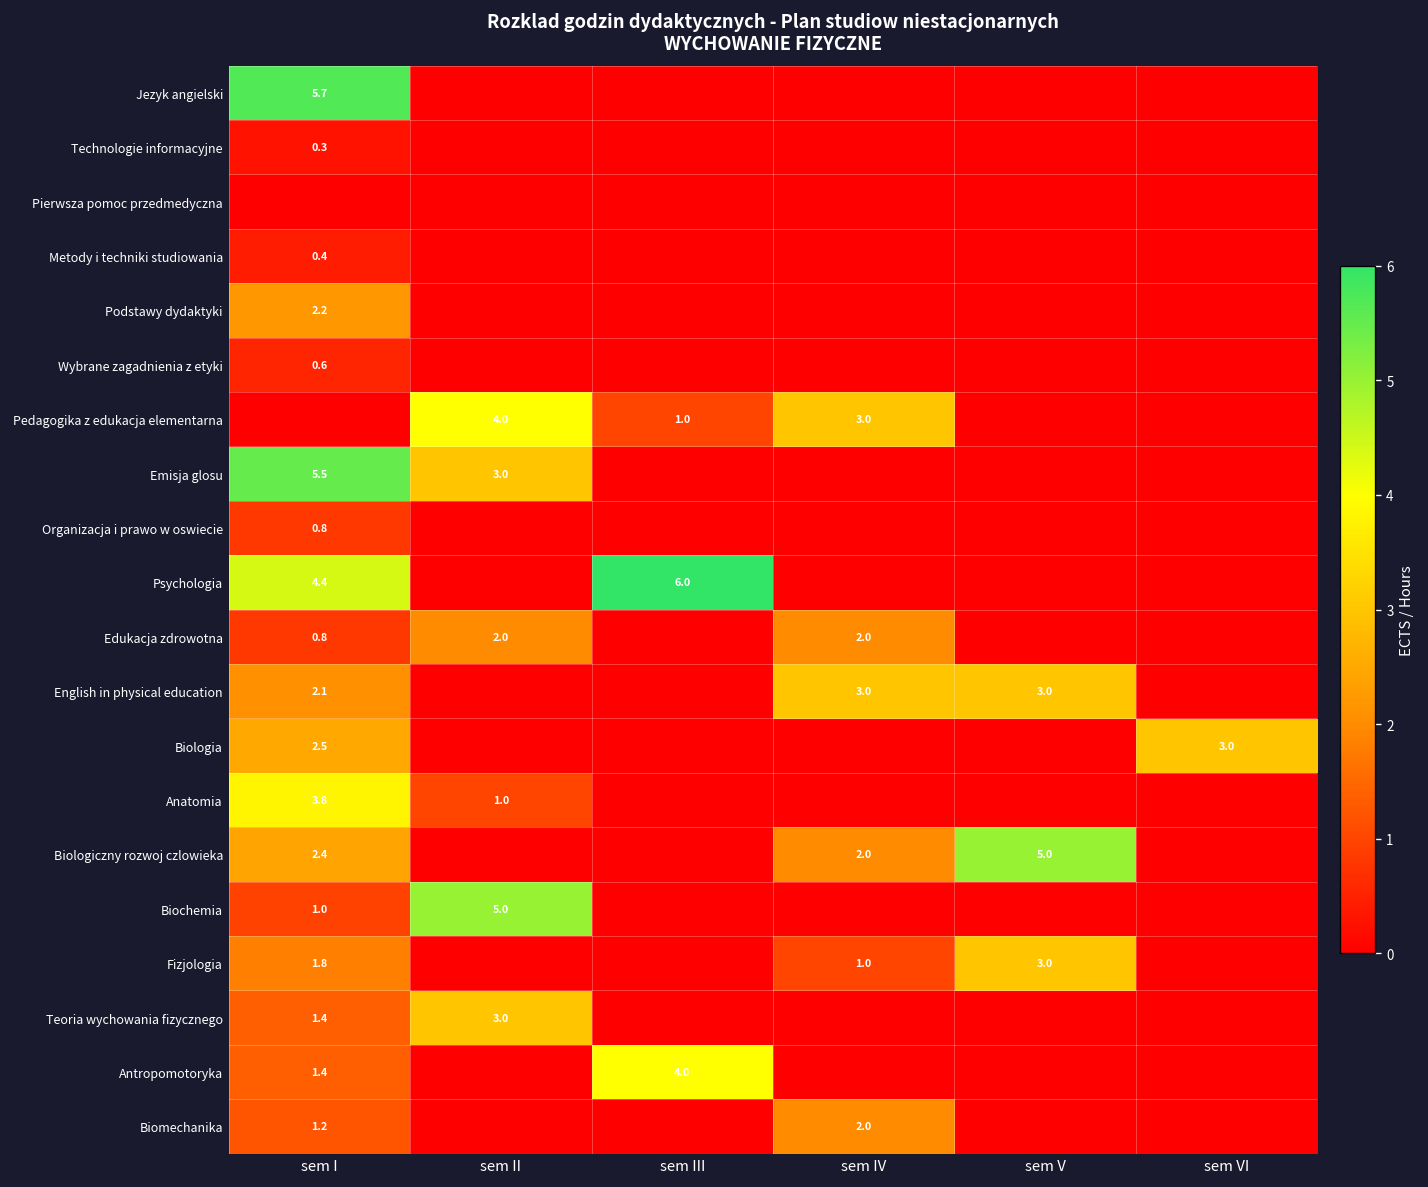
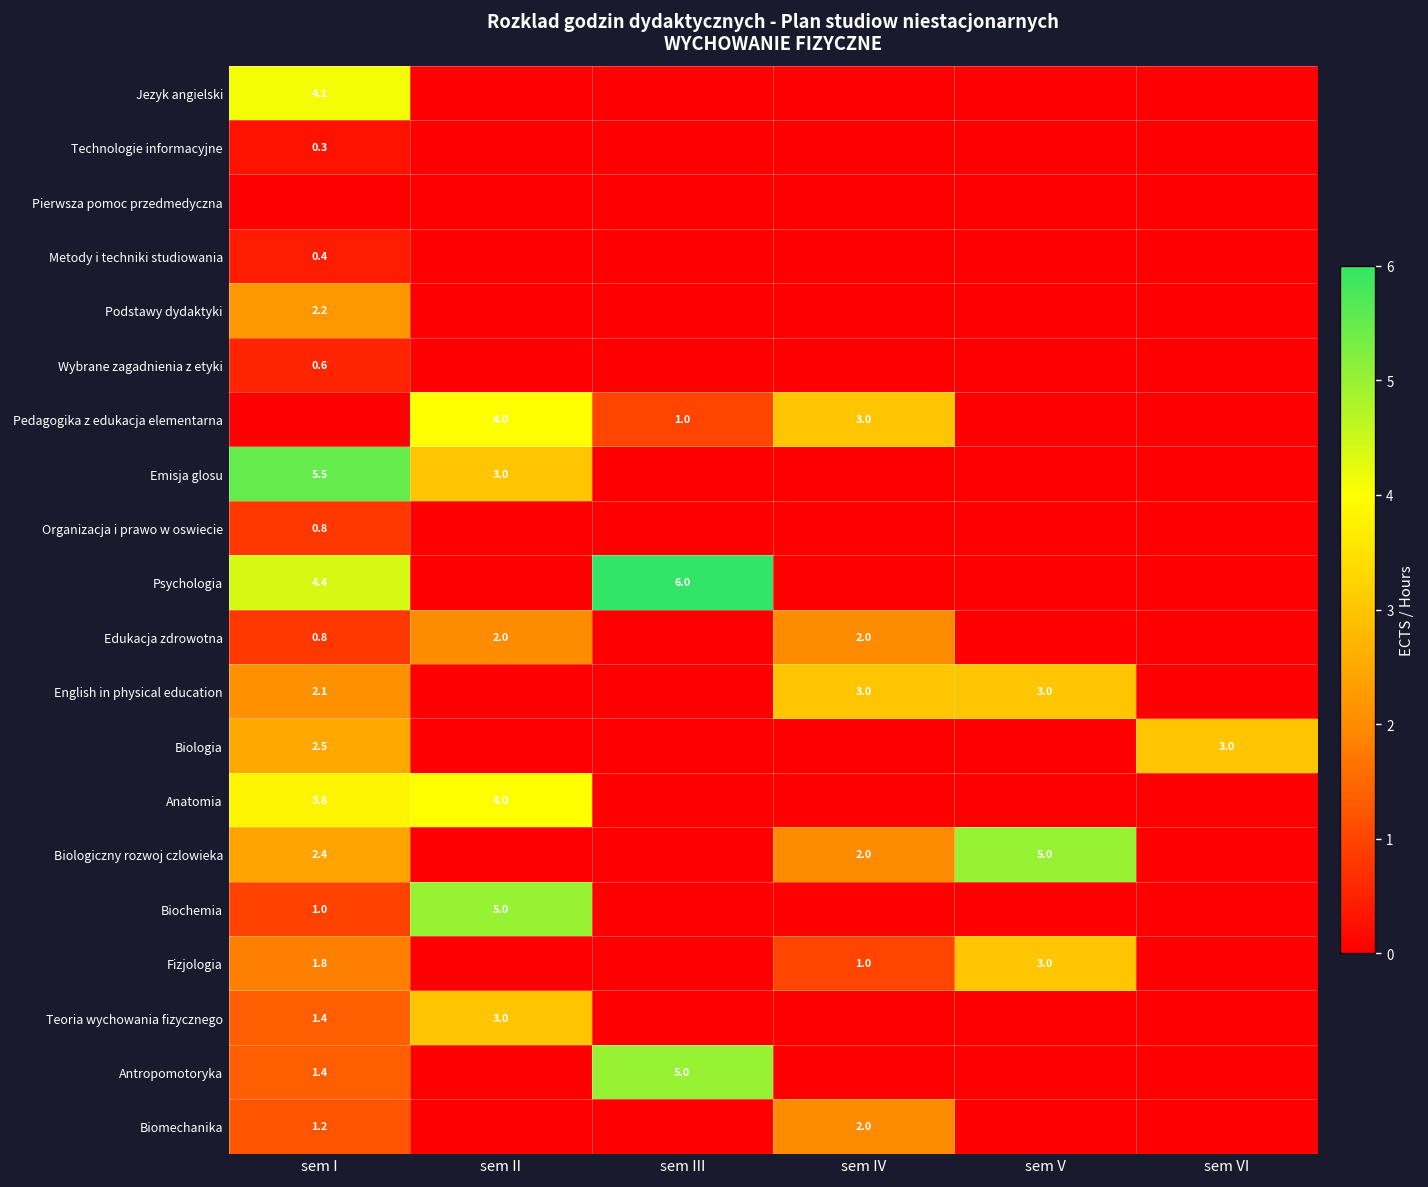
  {
    "Jezyk angielski": {
-     "sem I": 5.7
+     "sem I": 4.1
    },
    "Technologie informacyjne": {
      "sem I": 0.3
    },
    "Metody i techniki studiowania": {
      "sem I": 0.4
    },
    "Podstawy dydaktyki": {
      "sem I": 2.2
    },
    "Wybrane zagadnienia z etyki": {
      "sem I": 0.6
    },
    "Pedagogika z edukacja elementarna": {
      "sem II": 4.0,
      "sem III": 1.0,
      "sem IV": 3.0
    },
    "Emisja glosu": {
      "sem I": 5.5,
      "sem II": 3.0
    },
    "Organizacja i prawo w oswiecie": {
      "sem I": 0.8
    },
    "Psychologia": {
      "sem I": 4.4,
      "sem III": 6.0
    },
    "Edukacja zdrowotna": {
      "sem I": 0.8,
      "sem II": 2.0,
      "sem IV": 2.0
    },
    "English in physical education": {
      "sem I": 2.1,
      "sem IV": 3.0,
      "sem V": 3.0
    },
    "Biologia": {
      "sem I": 2.5,
      "sem VI": 3.0
    },
    "Anatomia": {
      "sem I": 3.8,
-     "sem II": 1.0
+     "sem II": 4.0
    },
    "Biologiczny rozwoj czlowieka": {
      "sem I": 2.4,
      "sem IV": 2.0,
      "sem V": 5.0
    },
    "Biochemia": {
      "sem I": 1.0,
      "sem II": 5.0
    },
    "Fizjologia": {
      "sem I": 1.8,
      "sem IV": 1.0,
      "sem V": 3.0
    },
    "Teoria wychowania fizycznego": {
      "sem I": 1.4,
      "sem II": 3.0
    },
    "Antropomotoryka": {
      "sem I": 1.4,
-     "sem III": 4.0
+     "sem III": 5.0
    },
    "Biomechanika": {
      "sem I": 1.2,
      "sem IV": 2.0
    }
  }
